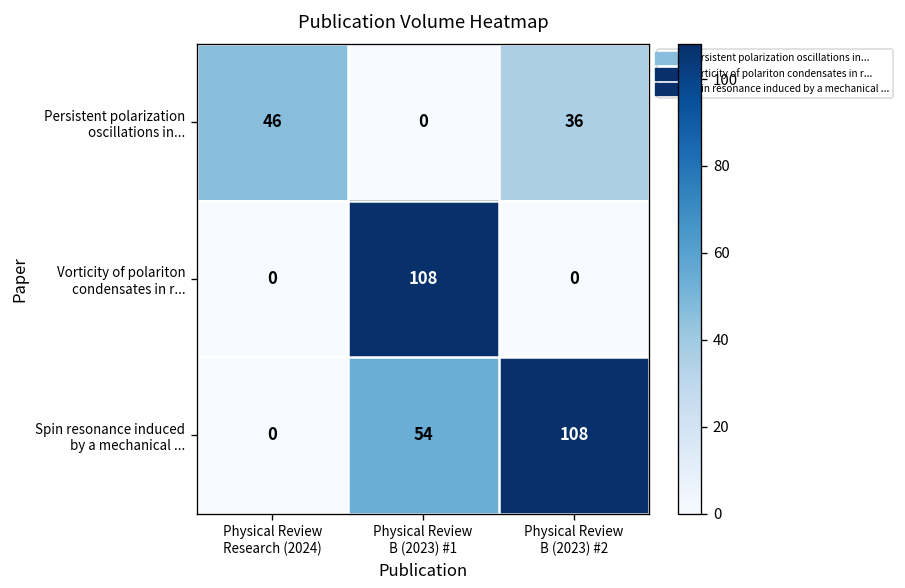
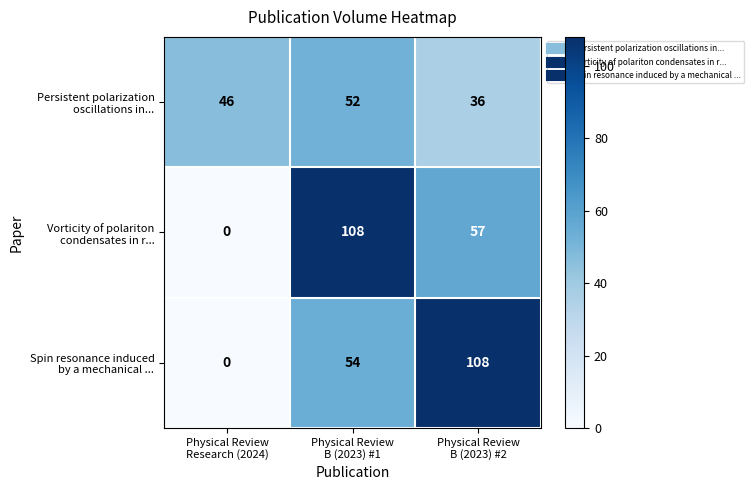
  {
    "Persistent polarization oscillations in...": {
      "Physical Review Research (2024)": 46,
-     "Physical Review B (2023) #1": 0,
+     "Physical Review B (2023) #1": 52,
      "Physical Review B (2023) #2": 36
    },
    "Vorticity of polariton condensates in r...": {
      "Physical Review Research (2024)": 0,
      "Physical Review B (2023) #1": 108,
-     "Physical Review B (2023) #2": 0
+     "Physical Review B (2023) #2": 57
    },
    "Spin resonance induced by a mechanical ...": {
      "Physical Review Research (2024)": 0,
      "Physical Review B (2023) #1": 54,
      "Physical Review B (2023) #2": 108
    }
  }
